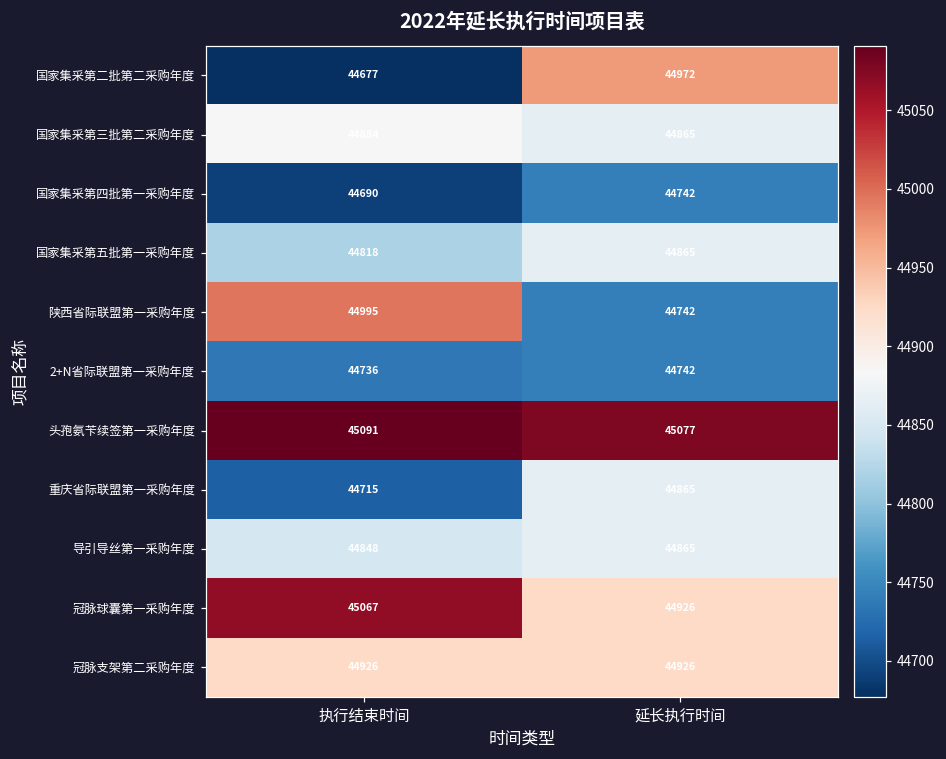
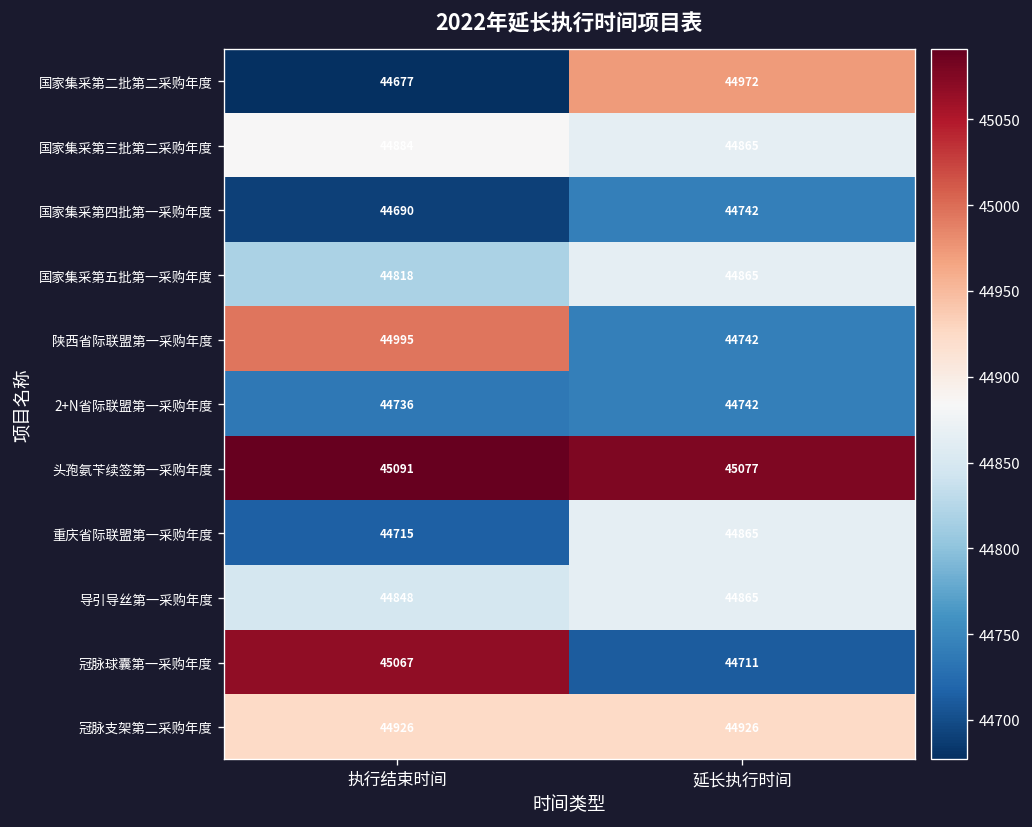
  {
    "国家集采第二批第二采购年度": {
      "执行结束时间": 44677,
      "延长执行时间": 44972
    },
    "国家集采第四批第一采购年度": {
      "执行结束时间": 44690,
      "延长执行时间": 44742
    },
    "国家集采第五批第一采购年度": {
      "执行结束时间": 44818
    },
    "陕西省际联盟第一采购年度": {
      "执行结束时间": 44995,
      "延长执行时间": 44742
    },
    "2+N省际联盟第一采购年度": {
      "执行结束时间": 44736,
      "延长执行时间": 44742
    },
    "头孢氨苄续签第一采购年度": {
      "执行结束时间": 45091,
      "延长执行时间": 45077
    },
    "重庆省际联盟第一采购年度": {
      "执行结束时间": 44715
    },
    "冠脉球囊第一采购年度": {
      "执行结束时间": 45067,
-     "延长执行时间": 44926
+     "延长执行时间": 44711
    },
    "冠脉支架第二采购年度": {
      "执行结束时间": 44926,
      "延长执行时间": 44926
    }
  }
